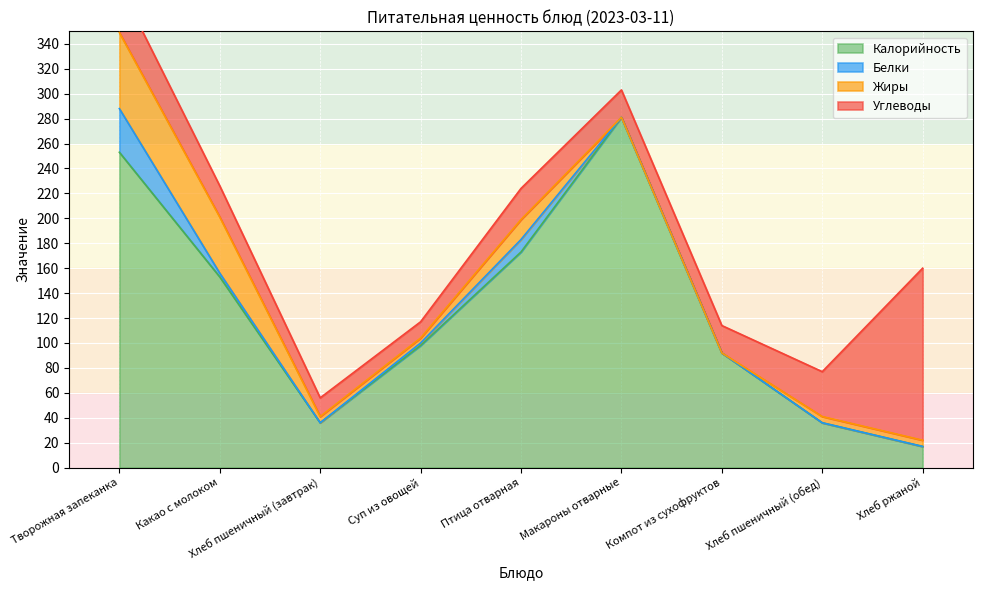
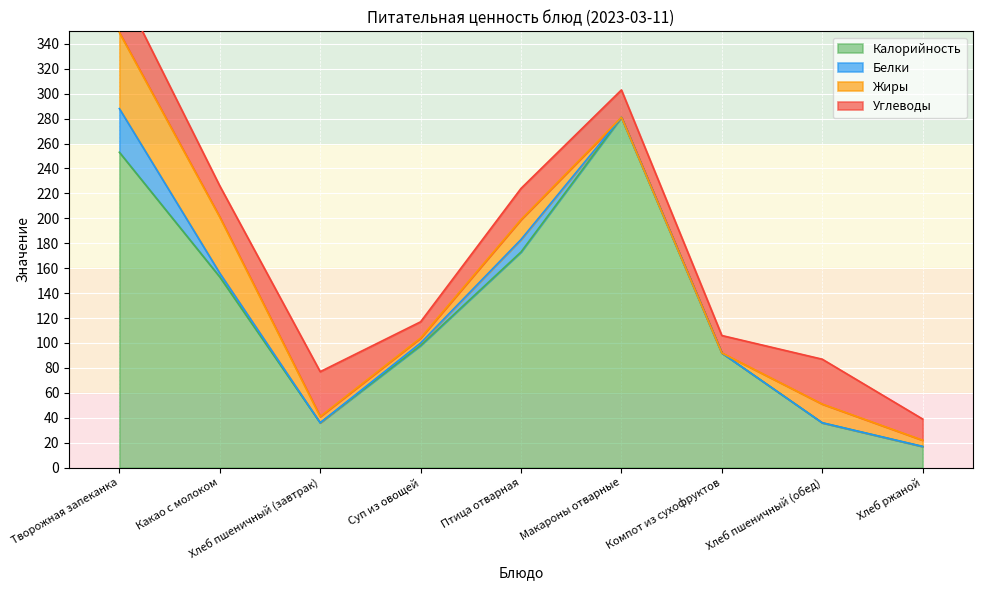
  {
    "Калорийность": {
      "Творожная запеканка": 253,
      "Какао с молоком": 153,
      "Птица отварная": 173
    },
    "Белки": {
      "Творожная запеканка": 35,
      "Какао с молоком": 3,
      "Птица отварная": 10
    },
    "Жиры": {
      "Творожная запеканка": 61,
      "Какао с молоком": 45,
      "Хлеб пшеничный (завтрак)": 5,
      "Суп из овощей": 4,
      "Птица отварная": 16,
-     "Хлеб пшеничный (обед)": 5,
+     "Хлеб пшеничный (обед)": 15,
      "Хлеб ржаной": 5
    },
    "Углеводы": {
      "Какао с молоком": 25,
-     "Хлеб пшеничный (завтрак)": 15,
+     "Хлеб пшеничный (завтрак)": 36,
      "Суп из овощей": 13,
      "Птица отварная": 25,
      "Макароны отварные": 22,
-     "Компот из сухофруктов": 22,
+     "Компот из сухофруктов": 14,
      "Хлеб пшеничный (обед)": 36,
-     "Хлеб ржаной": 138
+     "Хлеб ржаной": 17
    }
  }
